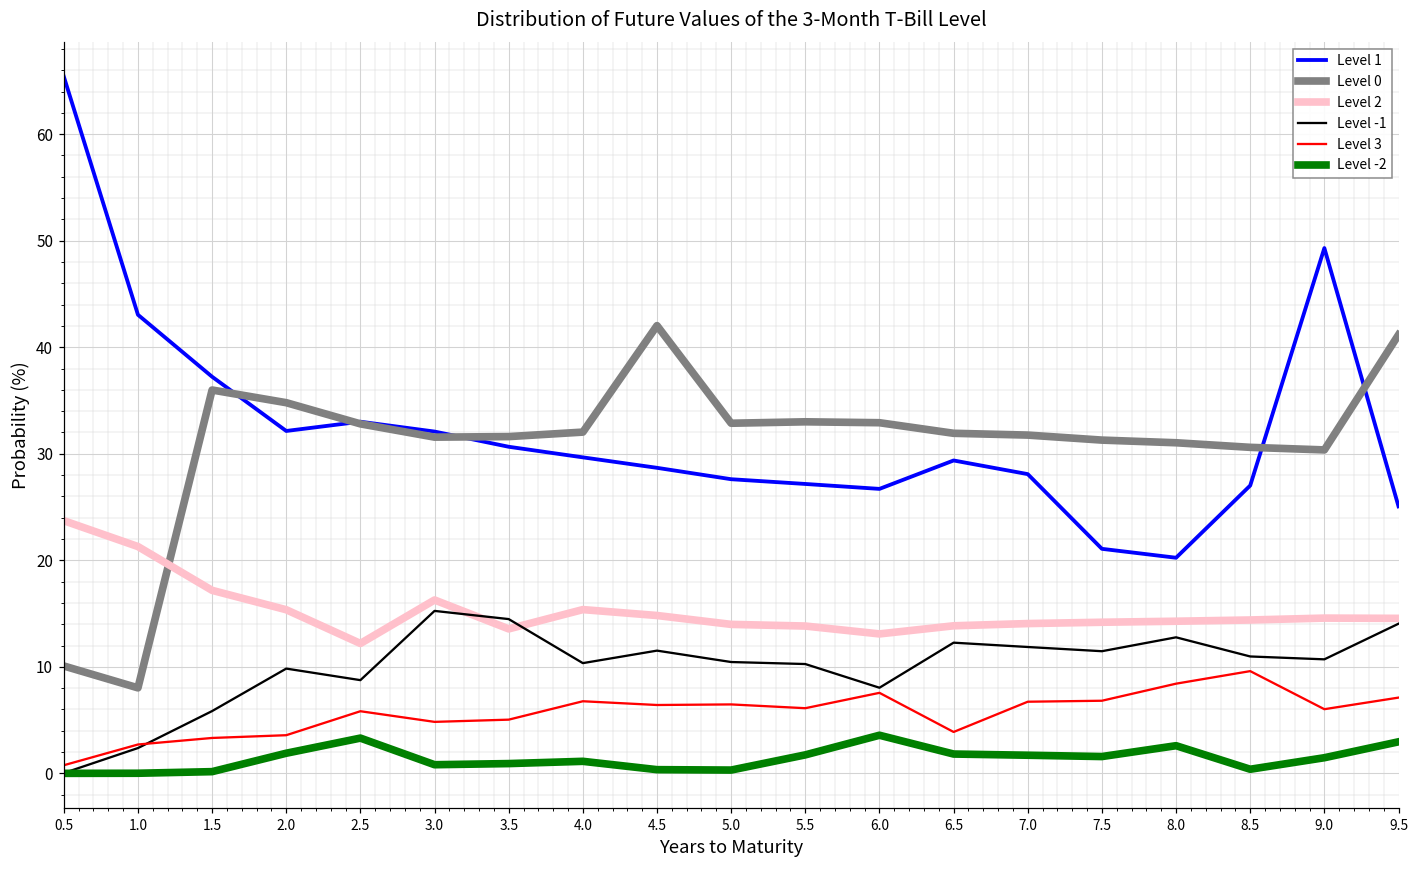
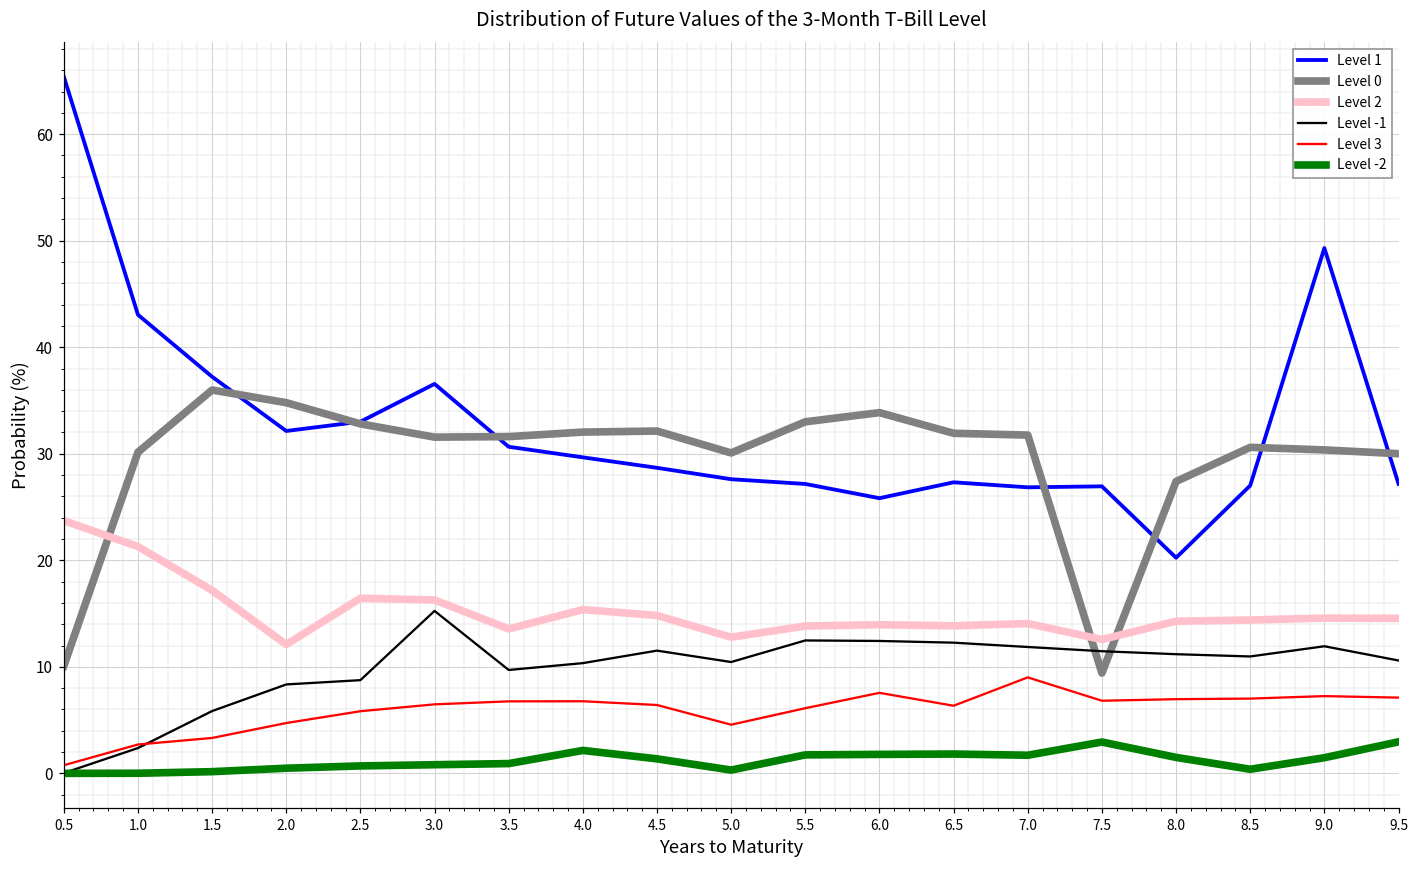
  {
    "Level 1": {
      "0.5": 65,
      "1.0": 43,
      "1.5": 37,
      "2.0": 32,
-     "3.0": 32,
+     "3.0": 37,
      "3.5": 31,
      "4.0": 30,
      "4.5": 29,
      "5.0": 28,
      "5.5": 27,
-     "6.0": 27,
-     "6.5": 29,
-     "7.0": 28,
-     "7.5": 21,
+     "6.0": 26,
+     "6.5": 27,
+     "7.0": 27,
+     "7.5": 27,
      "8.0": 20,
      "8.5": 27,
      "9.0": 49,
-     "9.5": 25
+     "9.5": 27
    },
    "Level 0": {
      "0.5": 10,
-     "1.0": 8,
+     "1.0": 30,
      "1.5": 36,
      "2.0": 35,
      "3.0": 32,
      "3.5": 32,
      "4.0": 32,
-     "4.5": 42,
-     "5.0": 33,
+     "4.5": 32,
+     "5.0": 30,
      "5.5": 33,
-     "6.0": 33,
+     "6.0": 34,
      "6.5": 32,
      "7.0": 32,
-     "7.5": 31,
-     "8.0": 31,
+     "7.5": 9,
+     "8.0": 27,
      "8.5": 31,
      "9.0": 30,
-     "9.5": 41
+     "9.5": 30
    },
    "Level 2": {
      "0.5": 24,
      "1.0": 21,
      "1.5": 17,
-     "2.0": 15,
-     "2.5": 12,
+     "2.0": 12,
+     "2.5": 16,
      "3.0": 16,
      "3.5": 14,
      "4.0": 15,
      "4.5": 15,
-     "5.0": 14,
+     "5.0": 13,
      "5.5": 14,
-     "6.0": 13,
+     "6.0": 14,
      "6.5": 14,
      "7.0": 14,
-     "7.5": 14,
+     "7.5": 13,
      "8.0": 14,
      "8.5": 14,
      "9.0": 15,
      "9.5": 15
    },
    "Level -1": {
      "1.0": 2,
      "1.5": 6,
-     "2.0": 10,
+     "2.0": 8,
      "2.5": 9,
      "3.0": 15,
-     "3.5": 14,
+     "3.5": 10,
      "4.0": 10,
      "4.5": 12,
      "5.0": 10,
-     "5.5": 10,
-     "6.0": 8,
+     "5.5": 12,
+     "6.0": 12,
      "6.5": 12,
      "7.0": 12,
      "7.5": 11,
-     "8.0": 13,
+     "8.0": 11,
      "8.5": 11,
-     "9.0": 11,
-     "9.5": 14
+     "9.0": 12,
+     "9.5": 11
    },
    "Level 3": {
      "0.5": 1,
      "1.0": 3,
      "1.5": 3,
-     "2.0": 4,
+     "2.0": 5,
      "2.5": 6,
-     "3.0": 5,
-     "3.5": 5,
+     "3.0": 6,
+     "3.5": 7,
      "4.0": 7,
      "4.5": 6,
-     "5.0": 6,
+     "5.0": 5,
      "5.5": 6,
      "6.0": 8,
-     "6.5": 4,
-     "7.0": 7,
+     "6.5": 6,
+     "7.0": 9,
      "7.5": 7,
-     "8.0": 8,
-     "8.5": 10,
-     "9.0": 6,
+     "8.0": 7,
+     "8.5": 7,
+     "9.0": 7,
      "9.5": 7
    },
    "Level -2": {
      "1.0": 0,
      "1.5": 0,
-     "2.0": 2,
-     "2.5": 3,
+     "2.0": 0,
+     "2.5": 1,
      "3.0": 1,
      "3.5": 1,
-     "4.0": 1,
-     "4.5": 0,
+     "4.0": 2,
+     "4.5": 1,
      "5.0": 0,
      "5.5": 2,
-     "6.0": 4,
+     "6.0": 2,
      "6.5": 2,
      "7.0": 2,
-     "7.5": 2,
-     "8.0": 3,
+     "7.5": 3,
+     "8.0": 1,
      "8.5": 0,
      "9.0": 1,
      "9.5": 3
    }
  }
